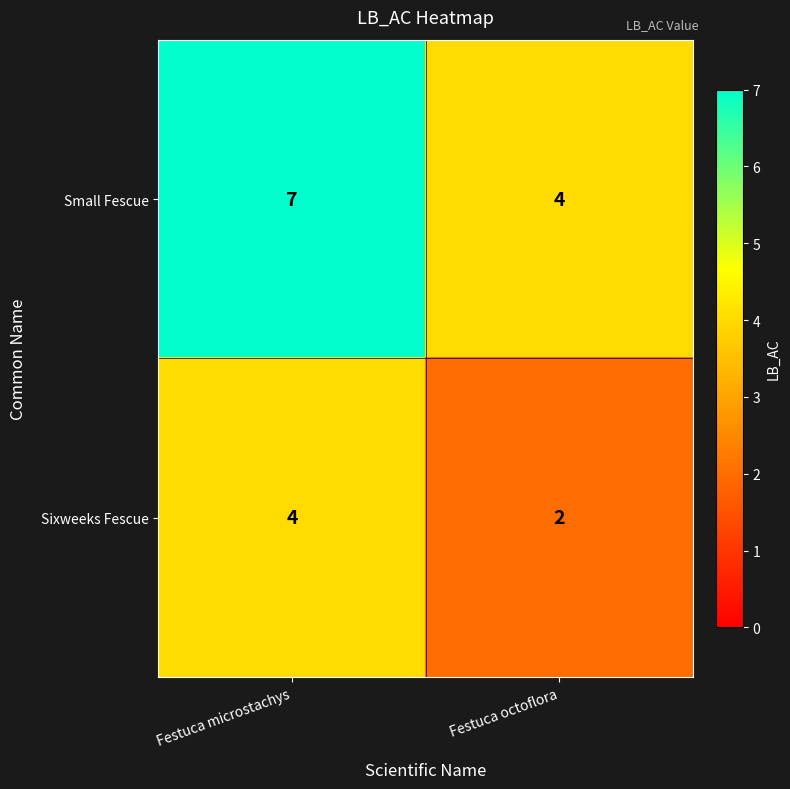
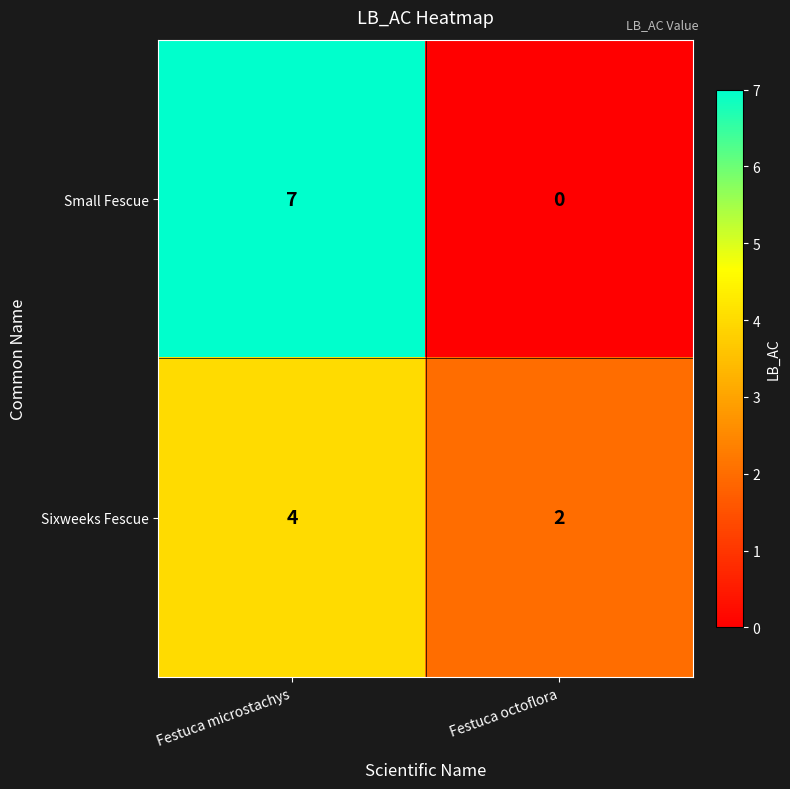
  {
    "Small Fescue": {
      "Festuca microstachys": 7,
-     "Festuca octoflora": 4
+     "Festuca octoflora": 0
    },
    "Sixweeks Fescue": {
      "Festuca microstachys": 4,
      "Festuca octoflora": 2
    }
  }
